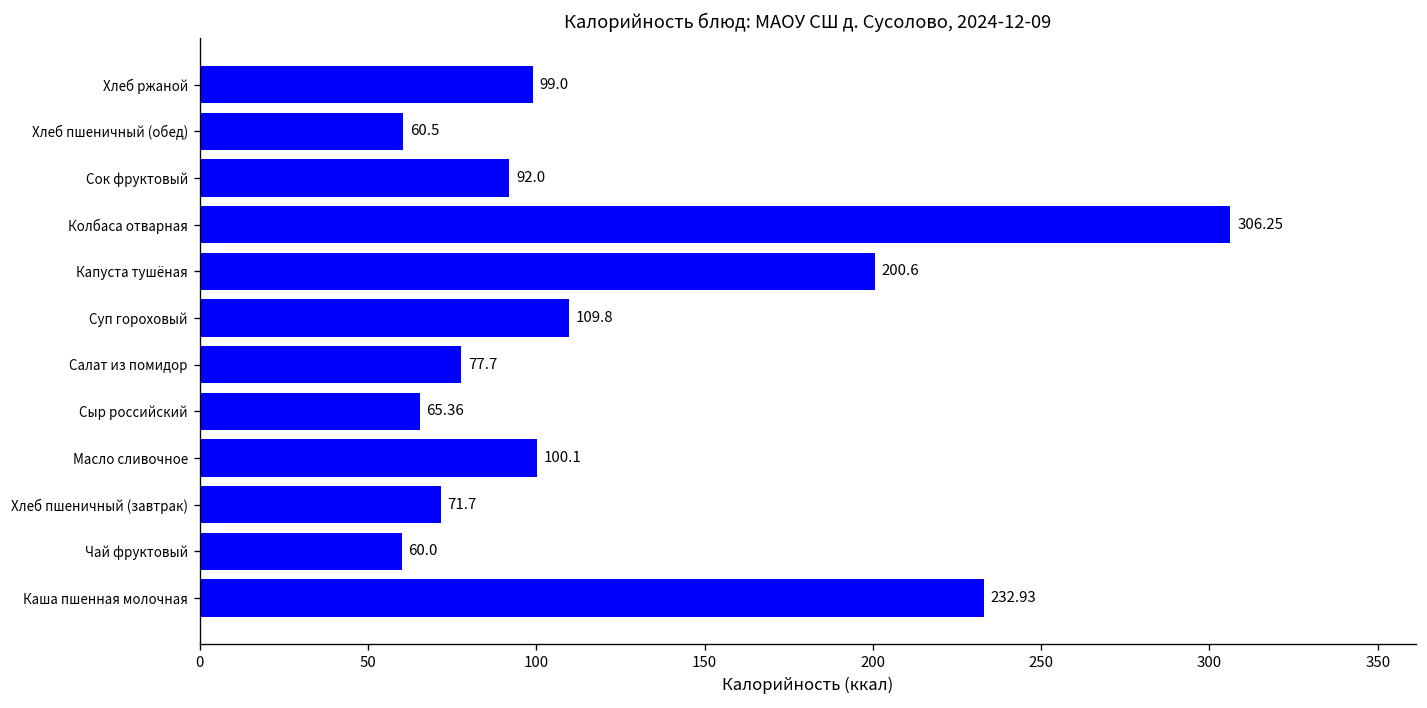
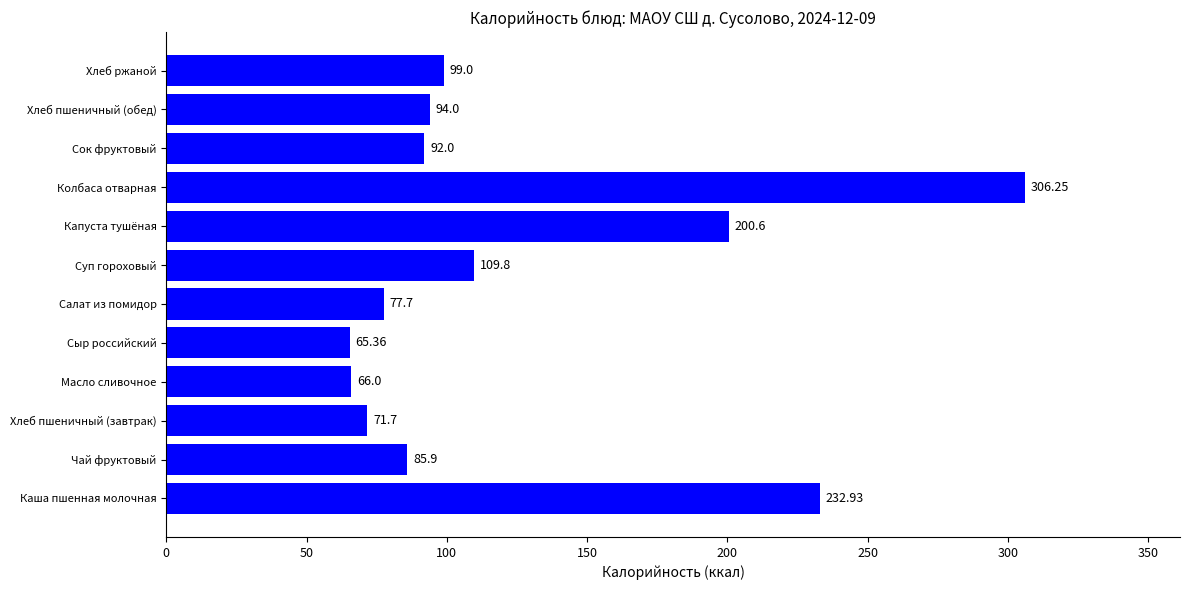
  {
    "Хлеб ржаной": 99.0,
-   "Хлеб пшеничный (обед)": 60.5,
+   "Хлеб пшеничный (обед)": 94.0,
    "Сок фруктовый": 92.0,
    "Колбаса отварная": 306.25,
    "Капуста тушёная": 200.6,
    "Суп гороховый": 109.8,
    "Салат из помидор": 77.7,
    "Сыр российский": 65.36,
-   "Масло сливочное": 100.1,
+   "Масло сливочное": 66.0,
    "Хлеб пшеничный (завтрак)": 71.7,
-   "Чай фруктовый": 60.0,
+   "Чай фруктовый": 85.9,
    "Каша пшенная молочная": 232.93
  }
